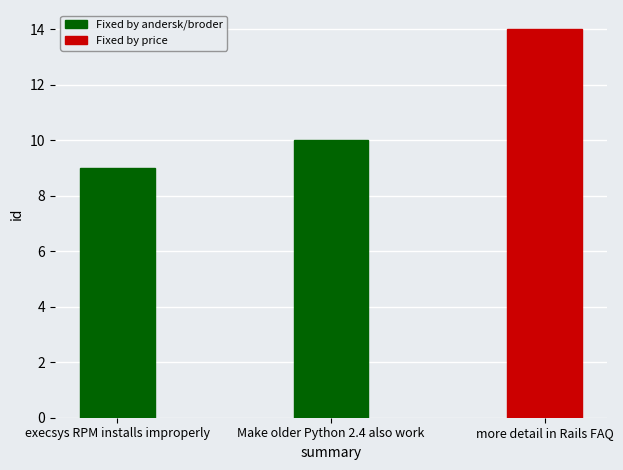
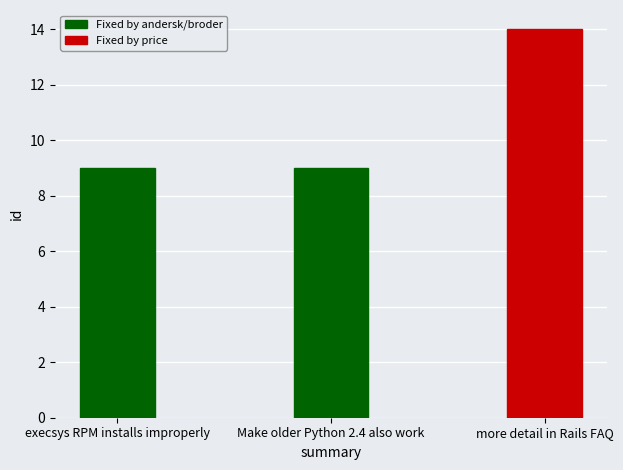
  {
    "Fixed by andersk/broder": {
      "execsys RPM installs improperly": 9,
-     "Make older Python 2.4 also work": 10
+     "Make older Python 2.4 also work": 9
    },
    "Fixed by price": {
      "more detail in Rails FAQ": 14
    }
  }
